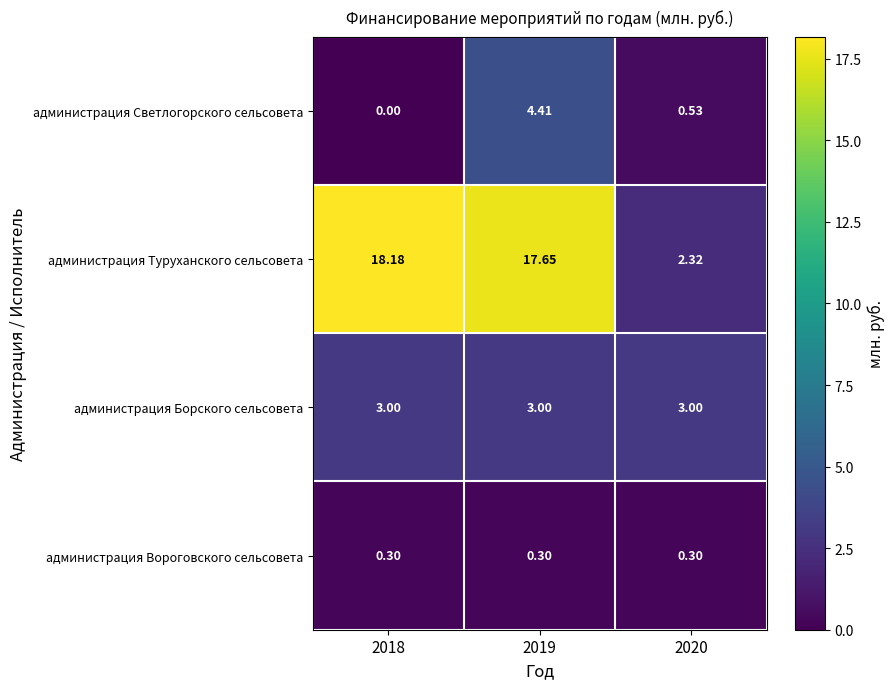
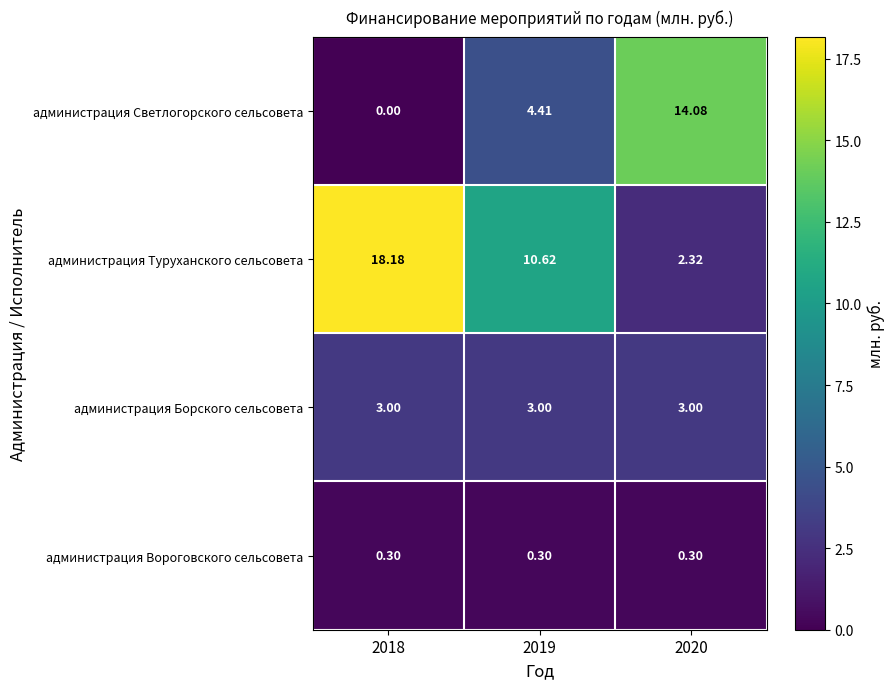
  {
    "администрация Светлогорского сельсовета": {
      "2018": 0.00,
      "2019": 4.41,
-     "2020": 0.53
+     "2020": 14.08
    },
    "администрация Туруханского сельсовета": {
      "2018": 18.18,
-     "2019": 17.65,
+     "2019": 10.62,
      "2020": 2.32
    },
    "администрация Борского сельсовета": {
      "2018": 3.00,
      "2019": 3.00,
      "2020": 3.00
    },
    "администрация Вороговского сельсовета": {
      "2018": 0.30,
      "2019": 0.30,
      "2020": 0.30
    }
  }
